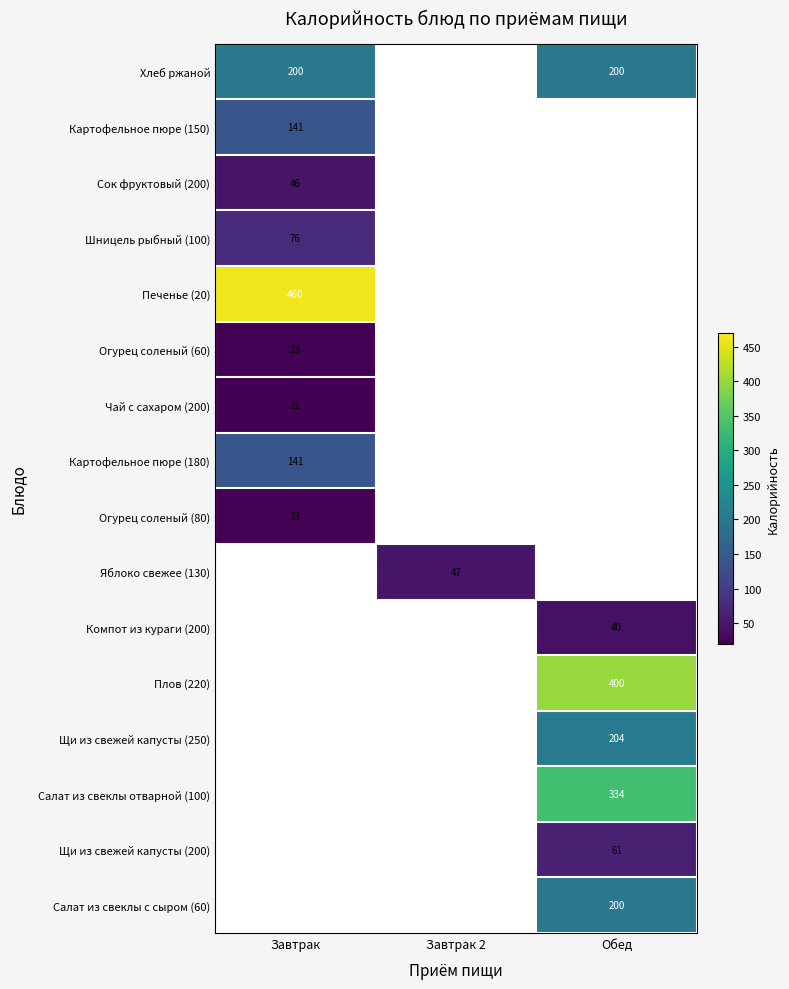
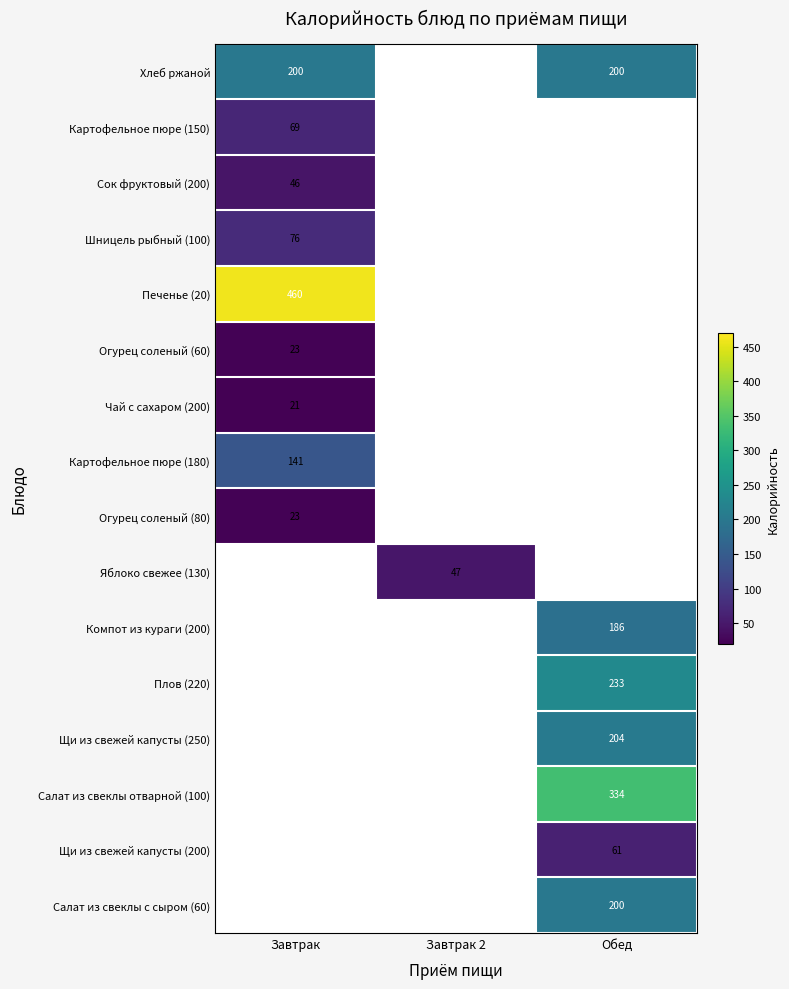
  {
    "Хлеб ржаной": {
      "Завтрак": 200,
      "Обед": 200
    },
    "Картофельное пюре (150)": {
-     "Завтрак": 141
+     "Завтрак": 69
    },
    "Сок фруктовый (200)": {
      "Завтрак": 46
    },
    "Шницель рыбный (100)": {
      "Завтрак": 76
    },
    "Печенье (20)": {
      "Завтрак": 460
    },
    "Огурец соленый (60)": {
      "Завтрак": 23
    },
    "Чай с сахаром (200)": {
      "Завтрак": 21
    },
    "Картофельное пюре (180)": {
      "Завтрак": 141
    },
    "Огурец соленый (80)": {
      "Завтрак": 23
    },
    "Яблоко свежее (130)": {
      "Завтрак 2": 47
    },
    "Компот из кураги (200)": {
-     "Обед": 40
+     "Обед": 186
    },
    "Плов (220)": {
-     "Обед": 400
+     "Обед": 233
    },
    "Щи из свежей капусты (250)": {
      "Обед": 204
    },
    "Салат из свеклы отварной (100)": {
      "Обед": 334
    },
    "Щи из свежей капусты (200)": {
      "Обед": 61
    },
    "Салат из свеклы с сыром (60)": {
      "Обед": 200
    }
  }
